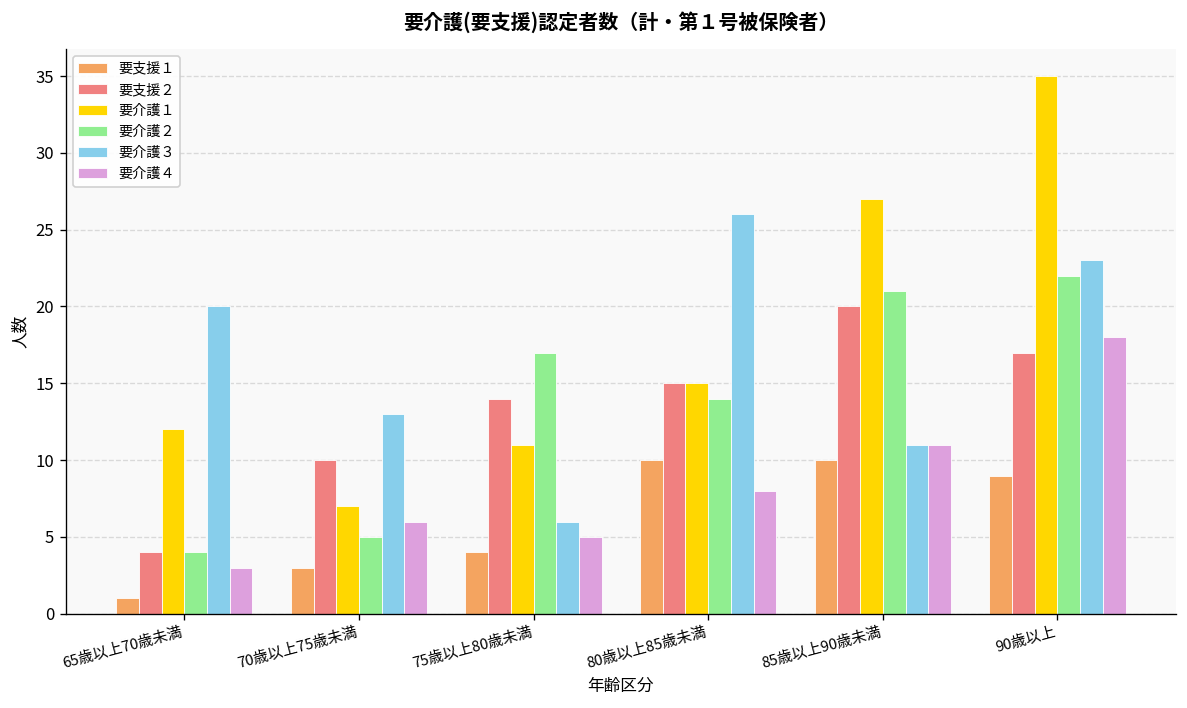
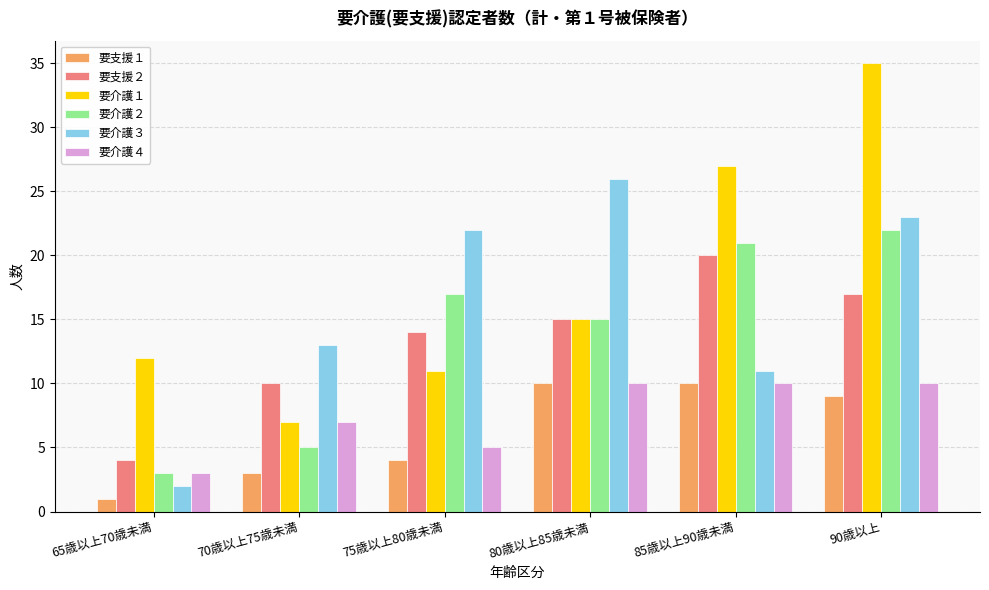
  {
    "要介護１": {
      "65歳以上70歳未満": 12,
      "70歳以上75歳未満": 7,
      "75歳以上80歳未満": 11,
      "80歳以上85歳未満": 15,
      "85歳以上90歳未満": 27,
      "90歳以上": 35
    },
    "要介護２": {
-     "65歳以上70歳未満": 4,
+     "65歳以上70歳未満": 3,
      "70歳以上75歳未満": 5,
      "75歳以上80歳未満": 17,
-     "80歳以上85歳未満": 14,
+     "80歳以上85歳未満": 15,
      "85歳以上90歳未満": 21,
      "90歳以上": 22
    },
    "要介護３": {
-     "65歳以上70歳未満": 20,
+     "65歳以上70歳未満": 2,
      "70歳以上75歳未満": 13,
-     "75歳以上80歳未満": 6,
+     "75歳以上80歳未満": 22,
      "80歳以上85歳未満": 26,
      "85歳以上90歳未満": 11,
      "90歳以上": 23
    },
    "要介護４": {
      "65歳以上70歳未満": 3,
-     "70歳以上75歳未満": 6,
+     "70歳以上75歳未満": 7,
      "75歳以上80歳未満": 5,
-     "80歳以上85歳未満": 8,
-     "85歳以上90歳未満": 11,
-     "90歳以上": 18
+     "80歳以上85歳未満": 10,
+     "85歳以上90歳未満": 10,
+     "90歳以上": 10
    }
  }
